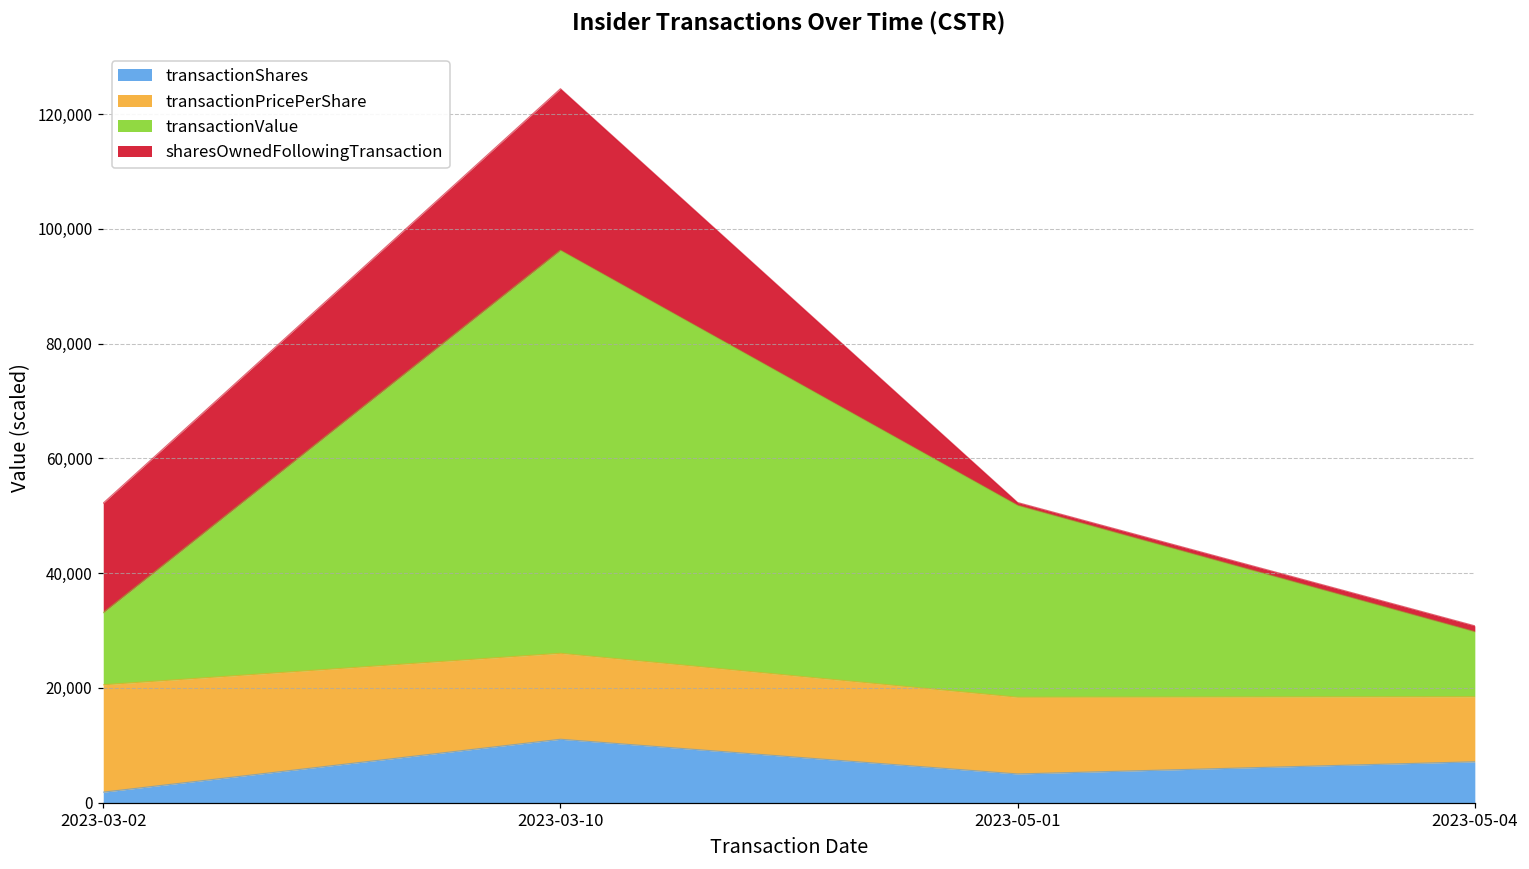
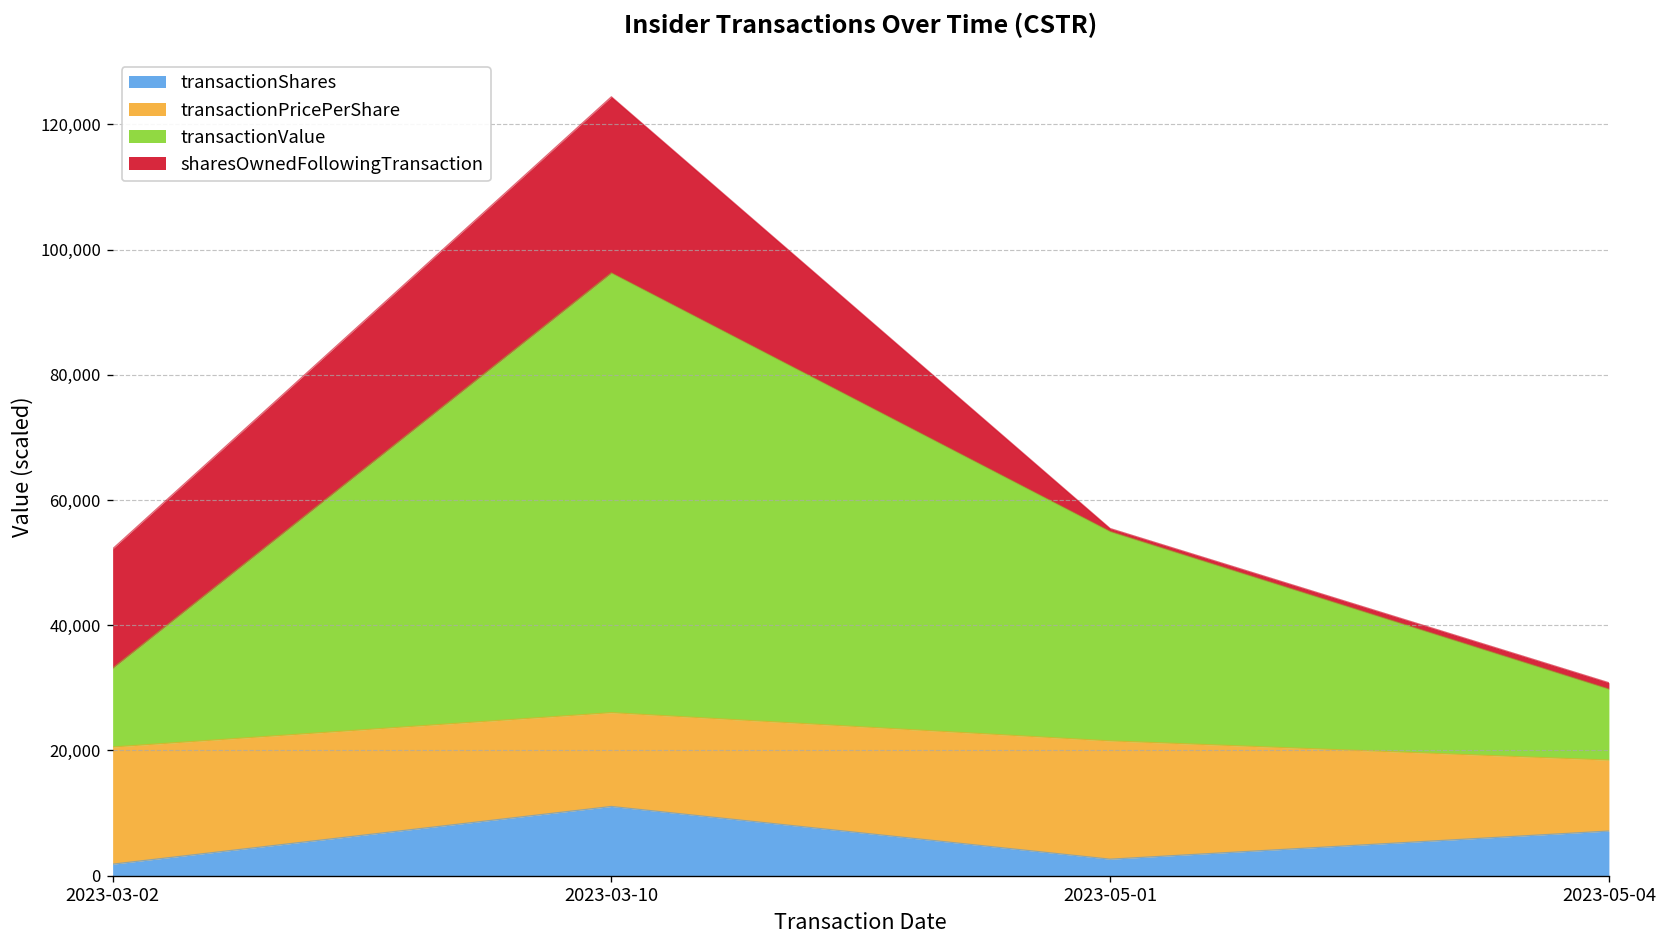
  {
    "transactionShares": {
      "2023-03-02": "2,000",
      "2023-03-10": "11,000",
-     "2023-05-01": "5,000",
+     "2023-05-01": "3,000",
      "2023-05-04": "7,000"
    },
    "transactionPricePerShare": {
      "2023-03-02": "19,000",
      "2023-03-10": "15,000",
-     "2023-05-01": "13,000",
+     "2023-05-01": "19,000",
      "2023-05-04": "11,000"
    },
    "transactionValue": {
      "2023-03-02": "13,000",
      "2023-03-10": "70,000",
      "2023-05-01": "33,000",
      "2023-05-04": "11,000"
    },
    "sharesOwnedFollowingTransaction": {
      "2023-03-02": "19,000",
      "2023-03-10": "28,000",
      "2023-05-01": "1,000",
      "2023-05-04": "1,000"
    }
  }
